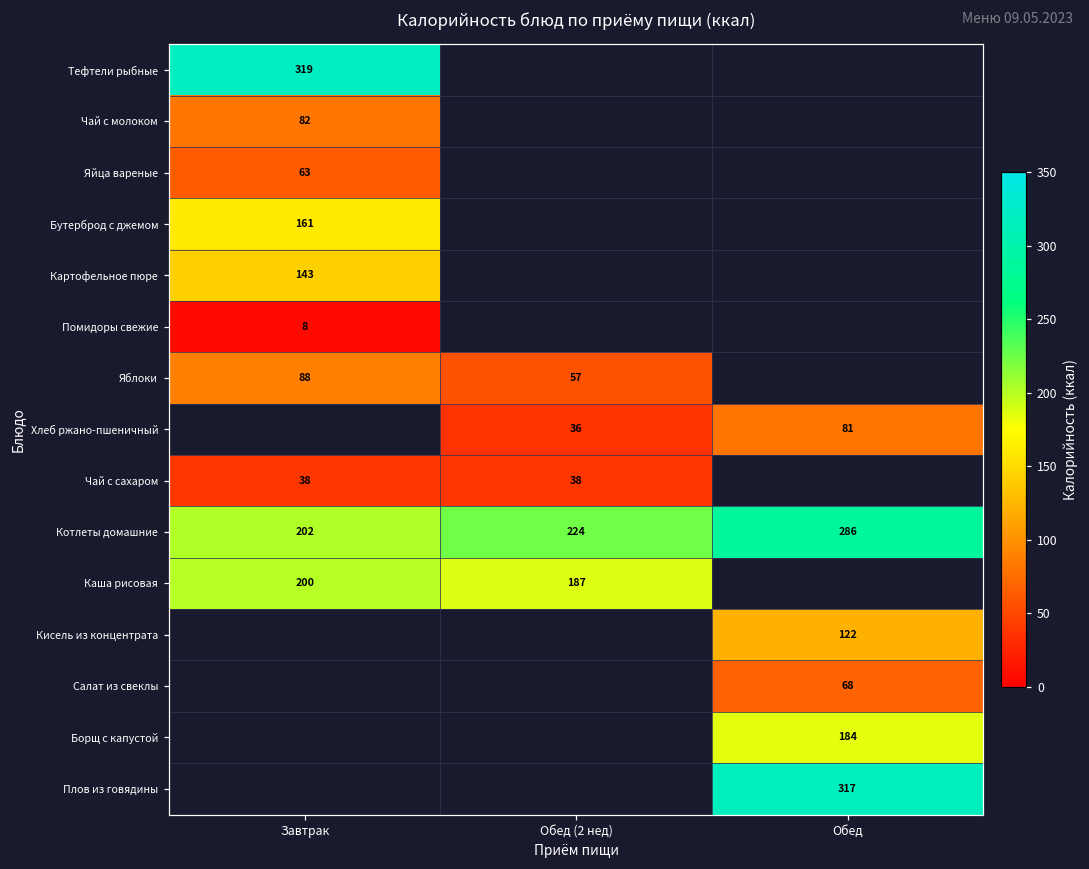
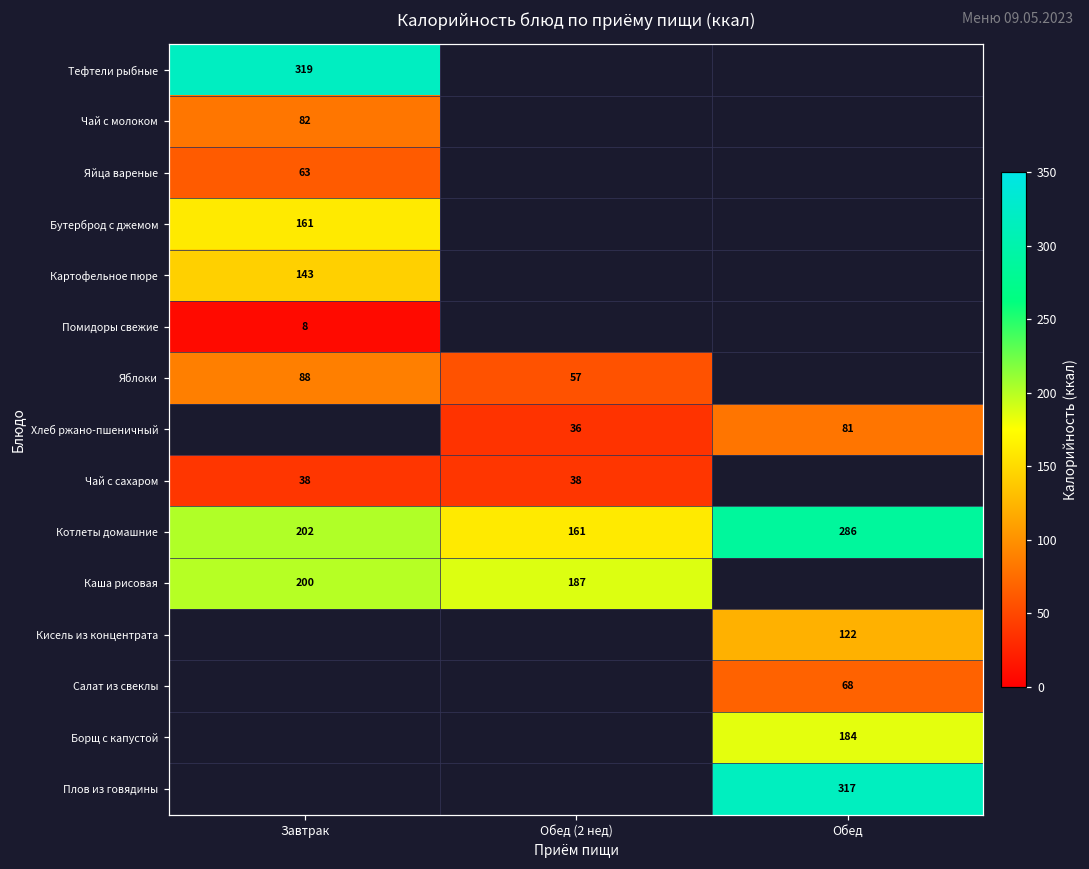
  {
    "Тефтели рыбные": {
      "Завтрак": 319
    },
    "Чай с молоком": {
      "Завтрак": 82
    },
    "Яйца вареные": {
      "Завтрак": 63
    },
    "Бутерброд с джемом": {
      "Завтрак": 161
    },
    "Картофельное пюре": {
      "Завтрак": 143
    },
    "Помидоры свежие": {
      "Завтрак": 8
    },
    "Яблоки": {
      "Завтрак": 88,
      "Обед (2 нед)": 57
    },
    "Хлеб ржано-пшеничный": {
      "Обед (2 нед)": 36,
      "Обед": 81
    },
    "Чай с сахаром": {
      "Завтрак": 38,
      "Обед (2 нед)": 38
    },
    "Котлеты домашние": {
      "Завтрак": 202,
-     "Обед (2 нед)": 224,
+     "Обед (2 нед)": 161,
      "Обед": 286
    },
    "Каша рисовая": {
      "Завтрак": 200,
      "Обед (2 нед)": 187
    },
    "Кисель из концентрата": {
      "Обед": 122
    },
    "Салат из свеклы": {
      "Обед": 68
    },
    "Борщ с капустой": {
      "Обед": 184
    },
    "Плов из говядины": {
      "Обед": 317
    }
  }
